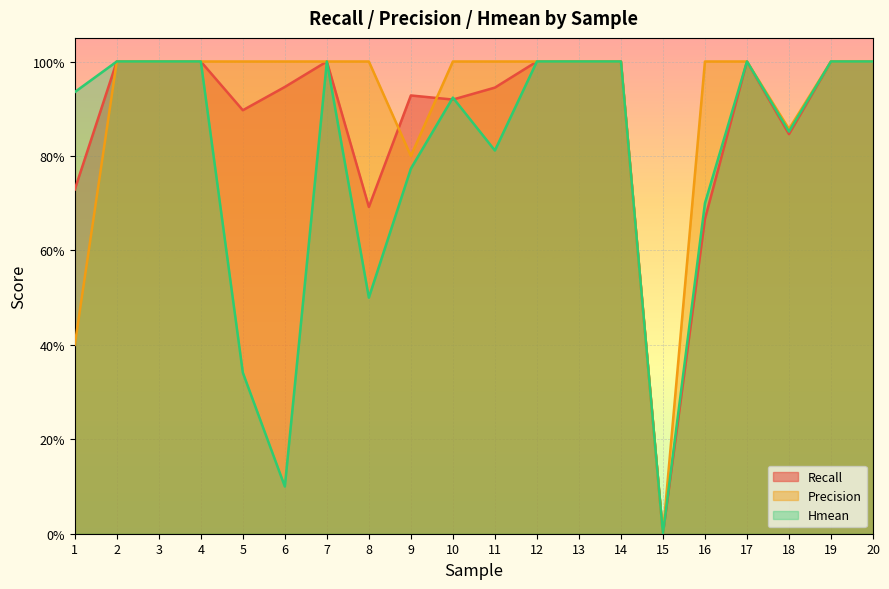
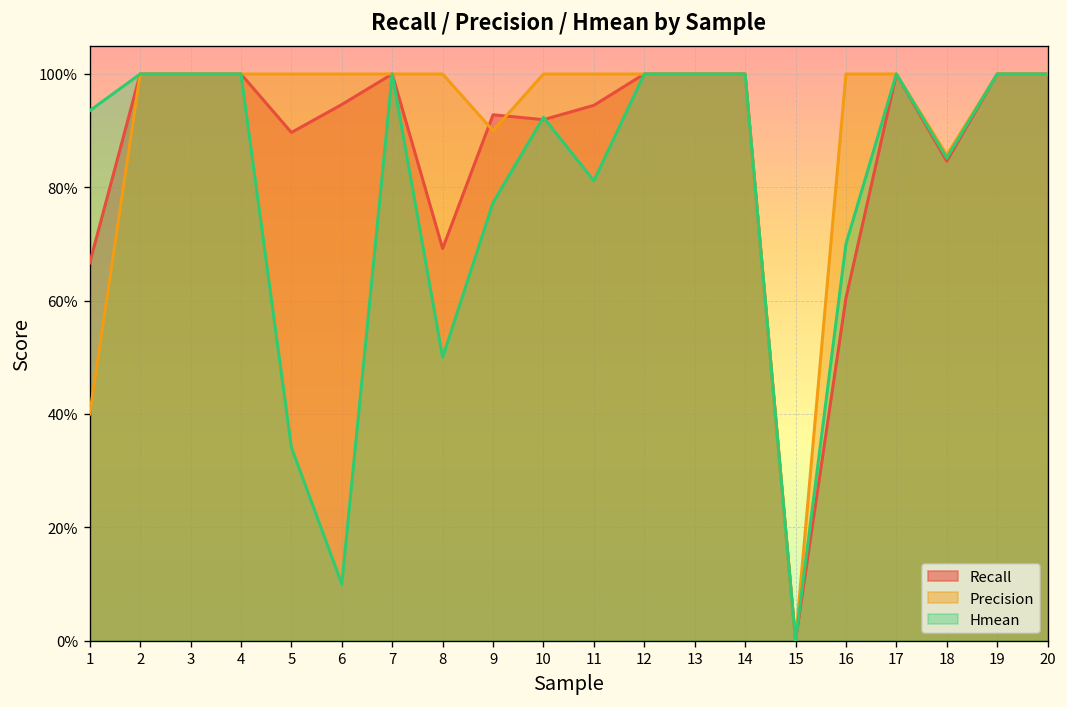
  {
    "Recall": {
-     "1": "73%",
+     "1": "67%",
      "5": "90%",
      "6": "95%",
      "8": "69%",
      "9": "93%",
      "11": "94%",
-     "16": "67%"
+     "16": "60%"
    },
    "Precision": {
      "1": "40%",
      "5": "100%",
      "6": "100%",
      "8": "100%",
-     "9": "80%",
+     "9": "90%",
      "10": "100%",
      "11": "100%",
      "16": "100%",
      "18": "86%"
    },
    "Hmean": {
      "1": "94%",
      "5": "34%",
      "6": "10%",
      "8": "50%",
      "9": "77%",
      "11": "81%",
      "16": "70%"
    }
  }
